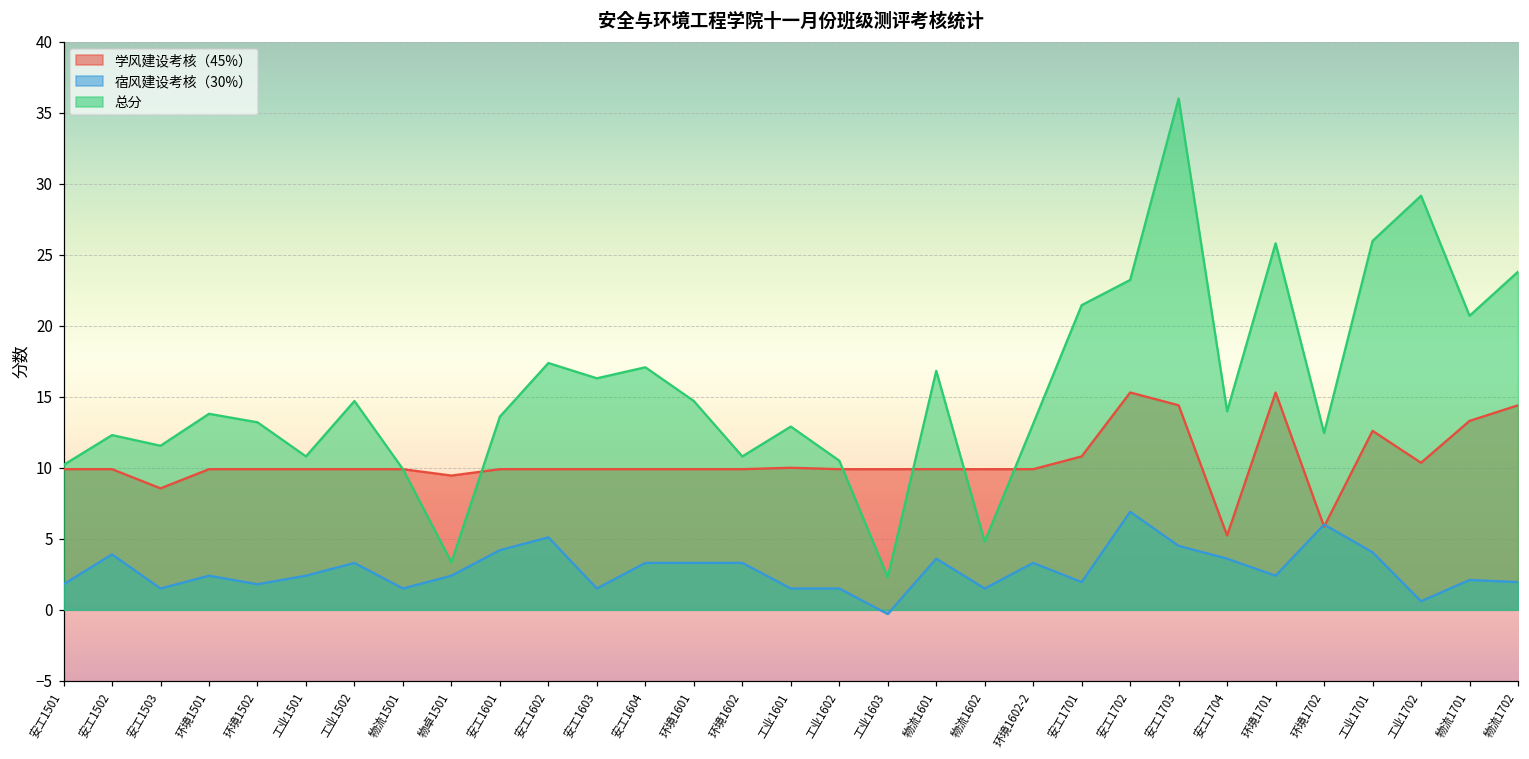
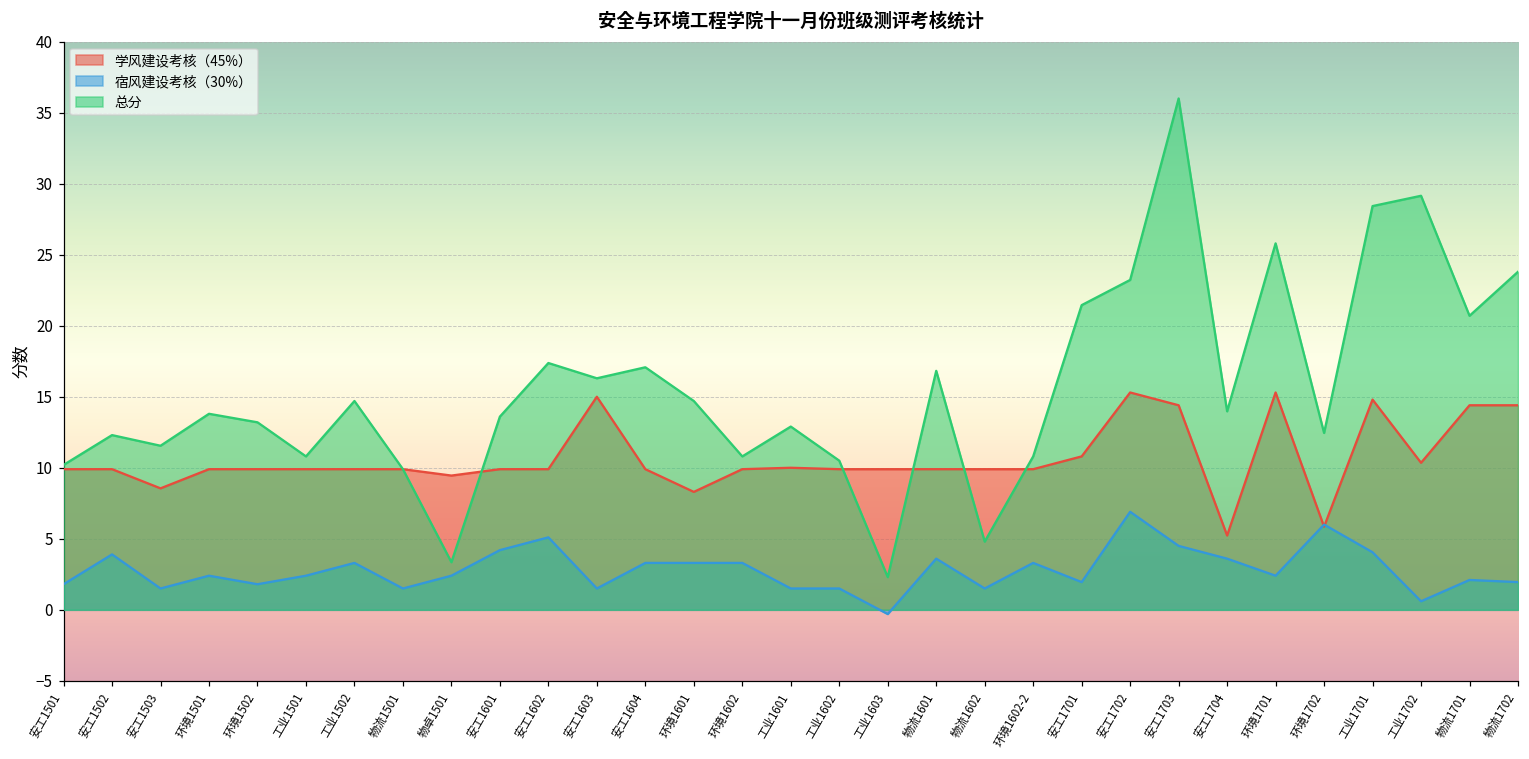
  {
    "学风建设考核（45%）": {
      "安工1501": 9.9,
      "安工1502": 9.9,
      "安工1503": 8.6,
      "环境1501": 9.9,
      "环境1502": 9.9,
      "工业1501": 9.9,
      "工业1502": 9.9,
      "物卓1501": 9.5,
      "安工1601": 9.9,
      "安工1602": 9.9,
-     "安工1603": 9.9,
+     "安工1603": 15.0,
      "安工1604": 9.9,
-     "环境1601": 9.9,
+     "环境1601": 8.3,
      "环境1602": 9.9,
      "工业1601": 10.0,
      "工业1602": 9.9,
      "工业1603": 9.9,
      "物流1601": 9.9,
      "物流1602": 9.9,
      "环境1602-2": 9.9,
      "安工1701": 10.8,
      "安工1702": 15.3,
      "安工1703": 14.4,
      "安工1704": 5.2,
      "环境1701": 15.3,
-     "工业1701": 12.6,
+     "工业1701": 14.8,
      "工业1702": 10.4,
-     "物流1701": 13.3,
+     "物流1701": 14.4,
      "物流1702": 14.4
    },
    "总分": {
      "安工1501": 10.2,
      "安工1502": 12.3,
      "安工1503": 11.6,
      "环境1501": 13.8,
      "环境1502": 13.2,
      "工业1501": 10.8,
      "工业1502": 14.7,
      "物卓1501": 3.4,
      "安工1601": 13.6,
      "安工1602": 17.4,
      "安工1603": 16.3,
      "安工1604": 17.1,
      "环境1601": 14.7,
      "环境1602": 10.8,
      "工业1601": 12.9,
      "工业1602": 10.5,
      "工业1603": 2.3,
      "物流1601": 16.8,
      "物流1602": 4.8,
-     "环境1602-2": 13.1,
+     "环境1602-2": 10.8,
      "安工1701": 21.5,
      "安工1702": 23.2,
      "安工1703": 36.0,
      "安工1704": 14.0,
      "环境1701": 25.8,
      "环境1702": 12.5,
-     "工业1701": 26.0,
+     "工业1701": 28.4,
      "工业1702": 29.2,
      "物流1701": 20.7,
      "物流1702": 23.8
    }
  }
